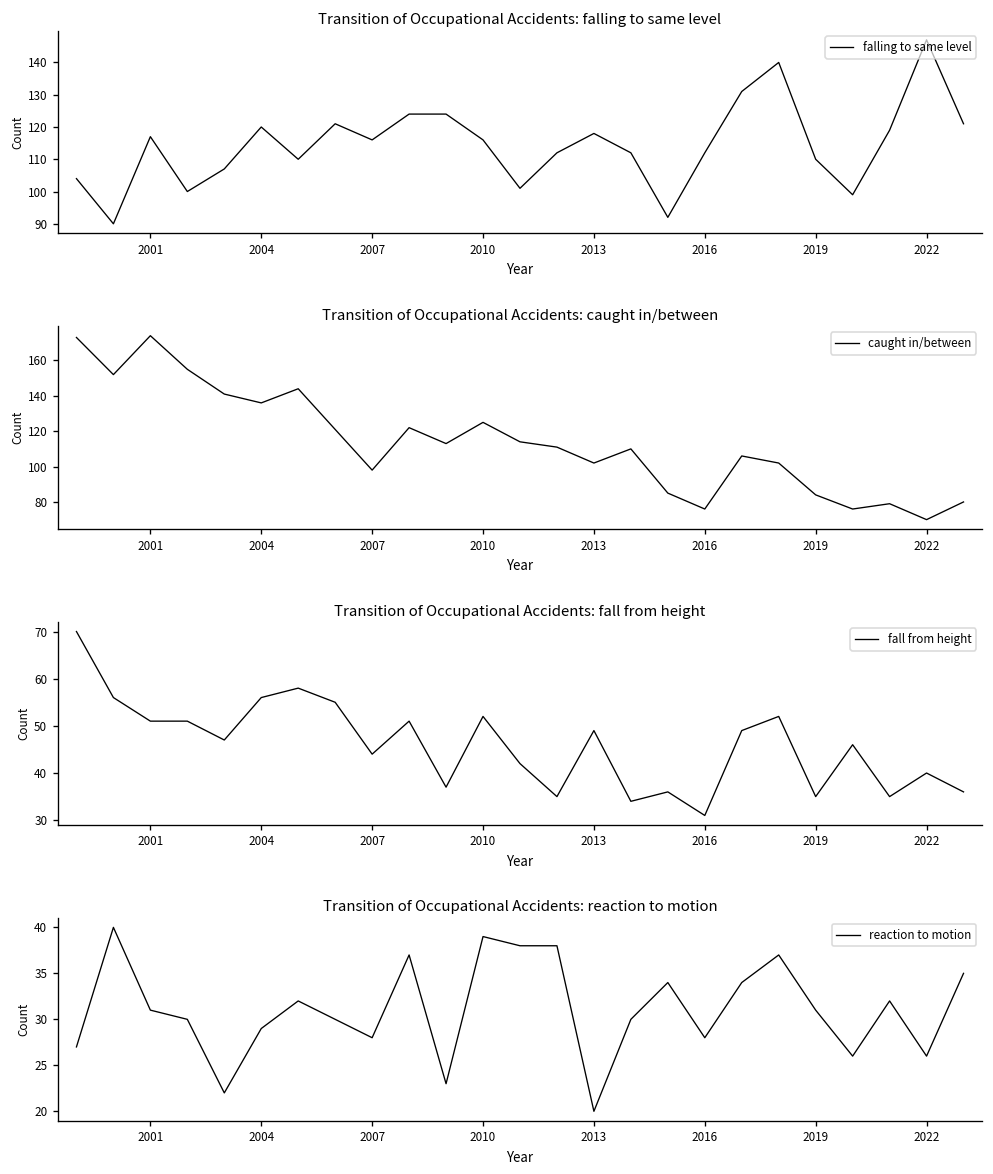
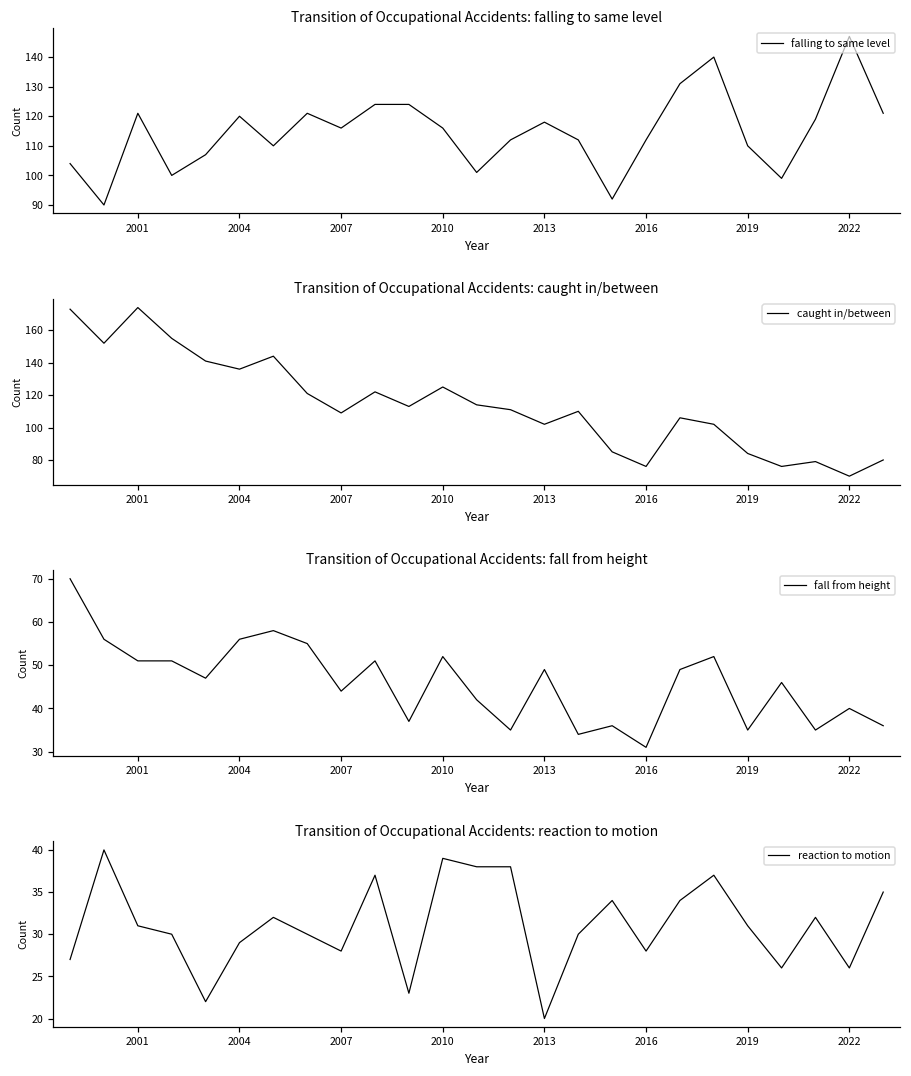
  {
    "Transition of Occupational Accidents: falling to same level": {
-     "2001": 117,
+     "2001": 121,
      "2004": 120,
      "2007": 116,
      "2010": 116,
      "2013": 118,
      "2016": 112,
      "2019": 110
    },
    "Transition of Occupational Accidents: caught in/between": {
      "2001": 174,
      "2004": 136,
-     "2007": 98,
+     "2007": 109,
      "2010": 125,
      "2013": 102,
      "2016": 76,
      "2019": 84,
      "2022": 70
    },
    "Transition of Occupational Accidents: fall from height": {
      "2001": 51,
      "2004": 56,
      "2007": 44,
      "2010": 52,
      "2013": 49,
      "2016": 31,
      "2019": 35,
      "2022": 40
    },
    "Transition of Occupational Accidents: reaction to motion": {
      "2001": 31,
      "2004": 29,
      "2007": 28,
      "2010": 39,
      "2013": 20,
      "2016": 28,
      "2019": 31,
      "2022": 26
    }
  }
